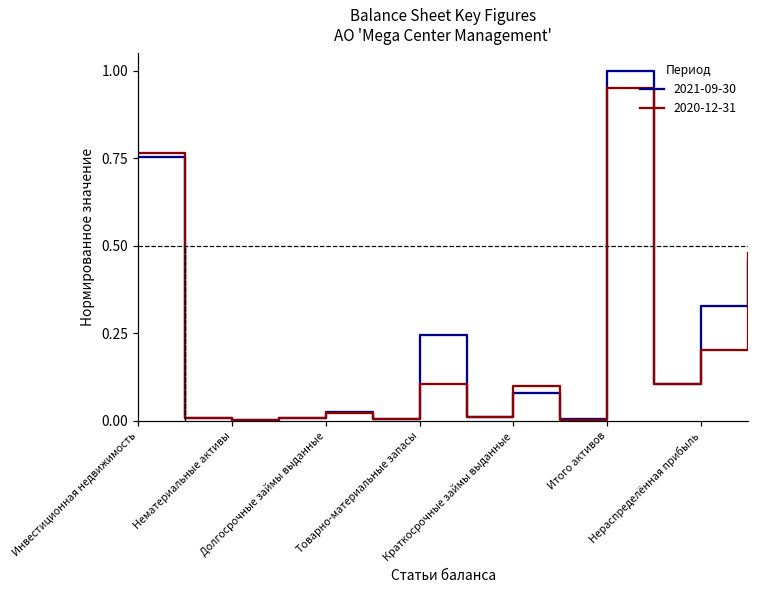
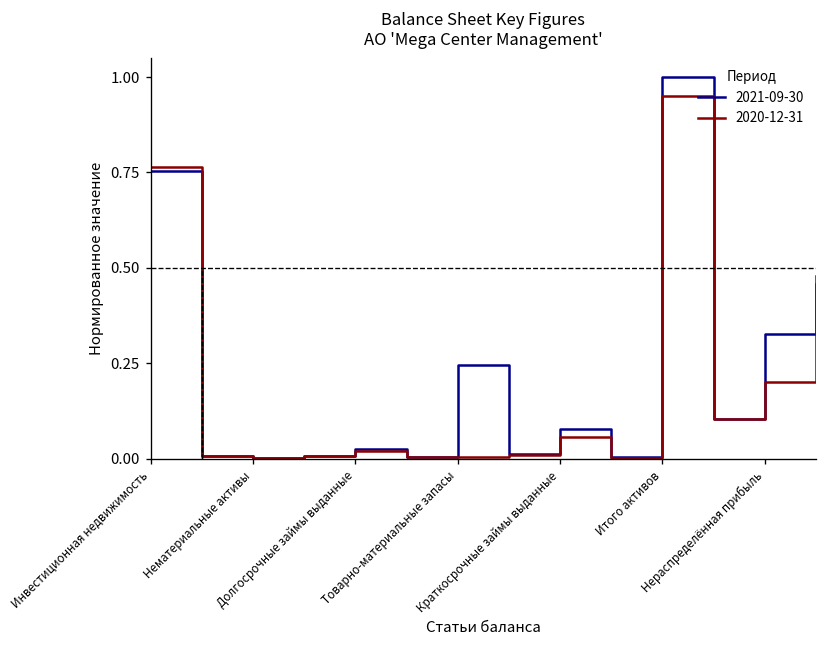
  {
    "2021-09-30": {
      "Инвестиционная недвижимость": 0.75,
      "Товарно-материальные запасы": 0.24,
      "Краткосрочные займы выданные": 0.08,
      "Итого активов": 1.00,
      "Нераспределённая прибыль": 0.33
    },
    "2020-12-31": {
      "Инвестиционная недвижимость": 0.76,
-     "Товарно-материальные запасы": 0.10,
-     "Краткосрочные займы выданные": 0.10,
+     "Товарно-материальные запасы": 0.00,
+     "Краткосрочные займы выданные": 0.06,
      "Итого активов": 0.95,
      "Нераспределённая прибыль": 0.20
    }
  }
